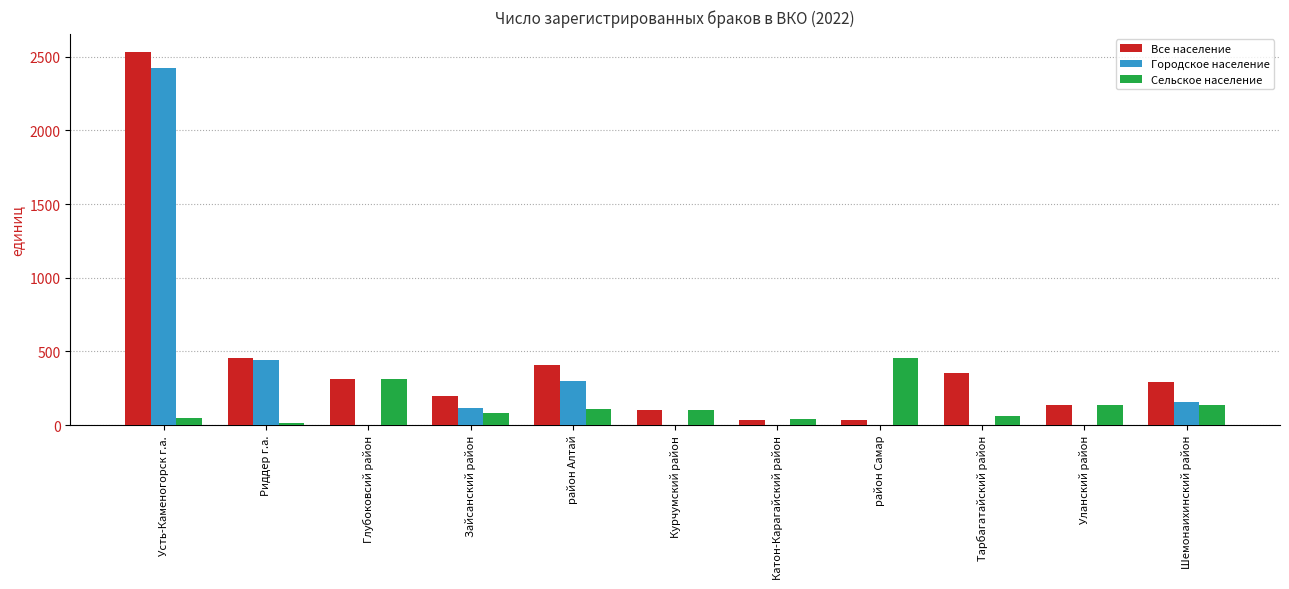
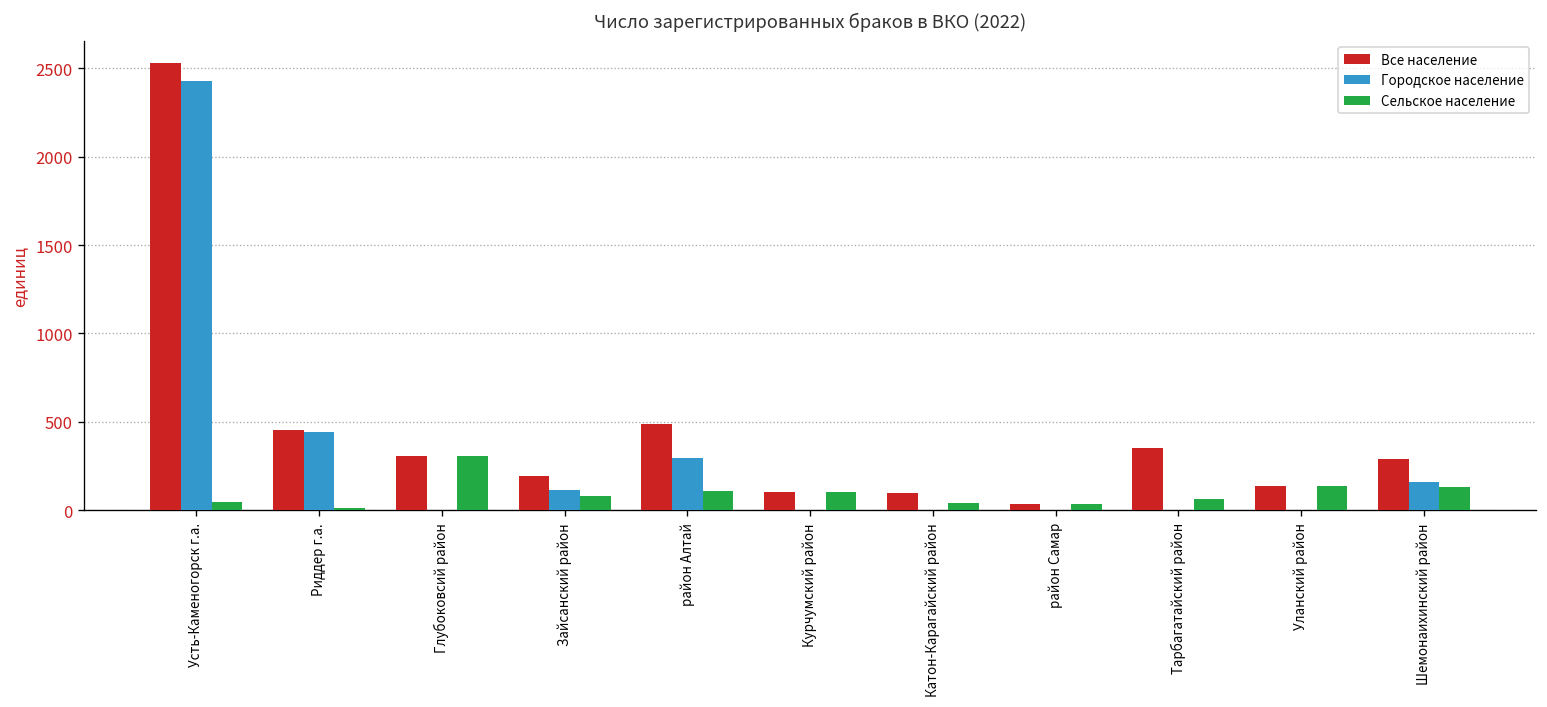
  {
    "Все население": {
      "Усть-Каменогорск г.а.": 2530,
      "Риддер г.а.": 460,
      "Глубоковсий район": 310,
      "Зайсанский район": 200,
-     "район Алтай": 410,
+     "район Алтай": 490,
      "Курчумский район": 100,
-     "Катон-Карагайский район": 40,
+     "Катон-Карагайский район": 100,
      "район Самар": 40,
      "Тарбагатайский район": 360,
      "Уланский район": 140,
      "Шемонаихинский район": 290
    },
    "Городское население": {
      "Усть-Каменогорск г.а.": 2430,
      "Риддер г.а.": 440,
      "Глубоковсий район": 0,
      "Зайсанский район": 110,
      "район Алтай": 300,
      "Курчумский район": 0,
      "Катон-Карагайский район": 0,
      "район Самар": 0,
      "Тарбагатайский район": 0,
      "Уланский район": 0,
      "Шемонаихинский район": 160
    },
    "Сельское население": {
      "Усть-Каменогорск г.а.": 50,
      "Глубоковсий район": 310,
      "Зайсанский район": 80,
      "район Алтай": 110,
      "Курчумский район": 100,
      "Катон-Карагайский район": 40,
-     "район Самар": 460,
+     "район Самар": 40,
      "Тарбагатайский район": 60,
      "Уланский район": 140,
      "Шемонаихинский район": 130
    }
  }
